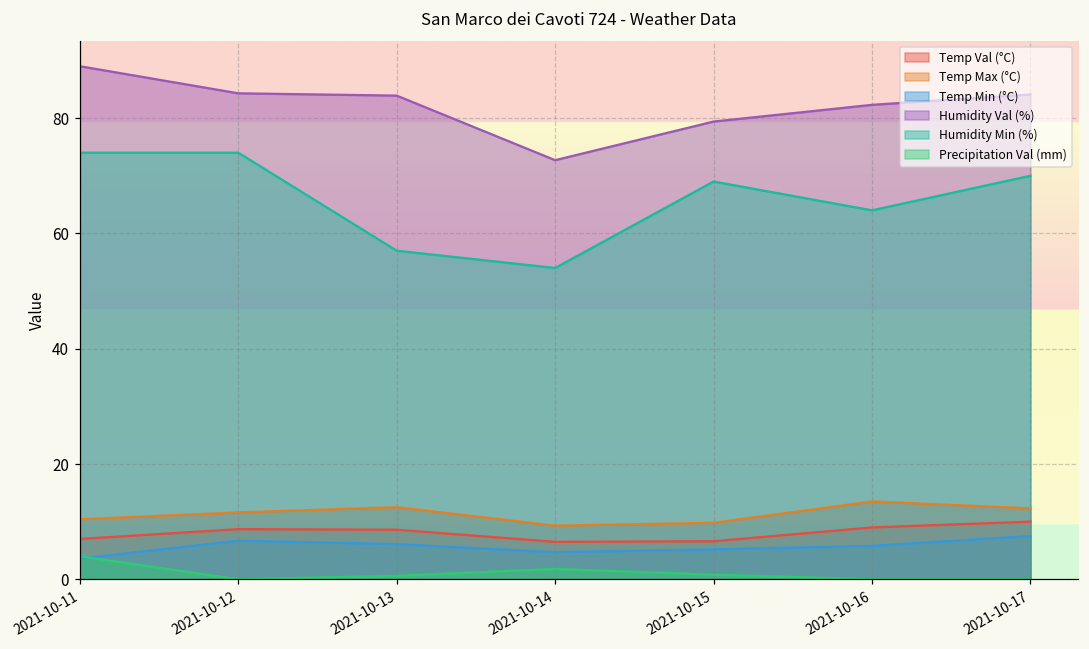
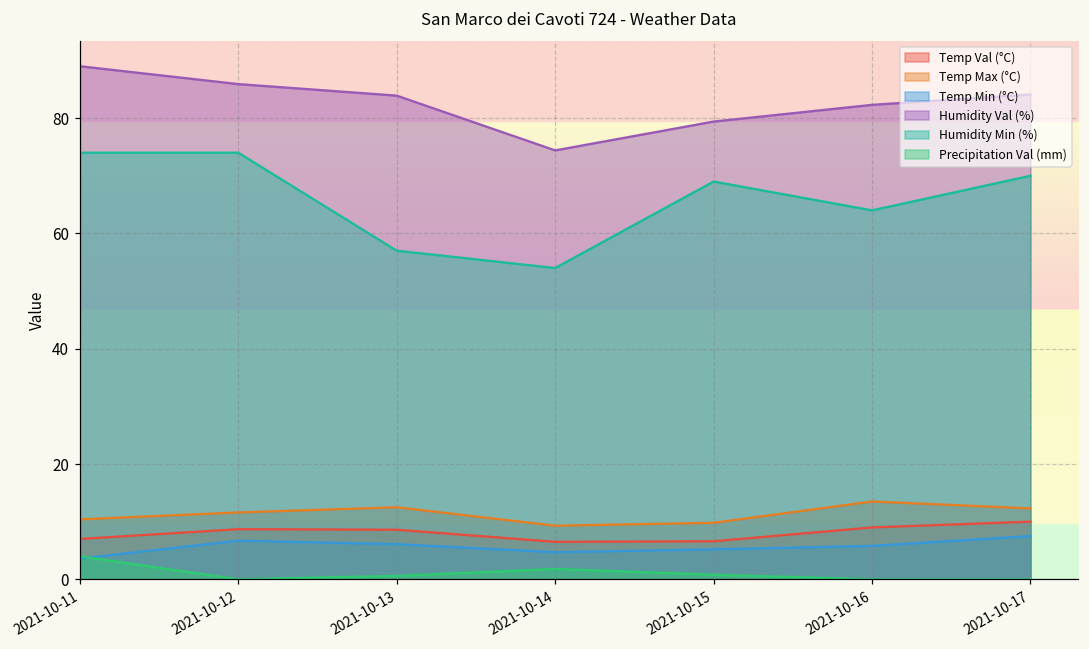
  {
    "Humidity Val (%)": {
      "2021-10-11": 89,
-     "2021-10-12": 84,
+     "2021-10-12": 86,
      "2021-10-13": 84,
-     "2021-10-14": 73,
+     "2021-10-14": 74,
      "2021-10-15": 79,
      "2021-10-16": 82
    }
  }
